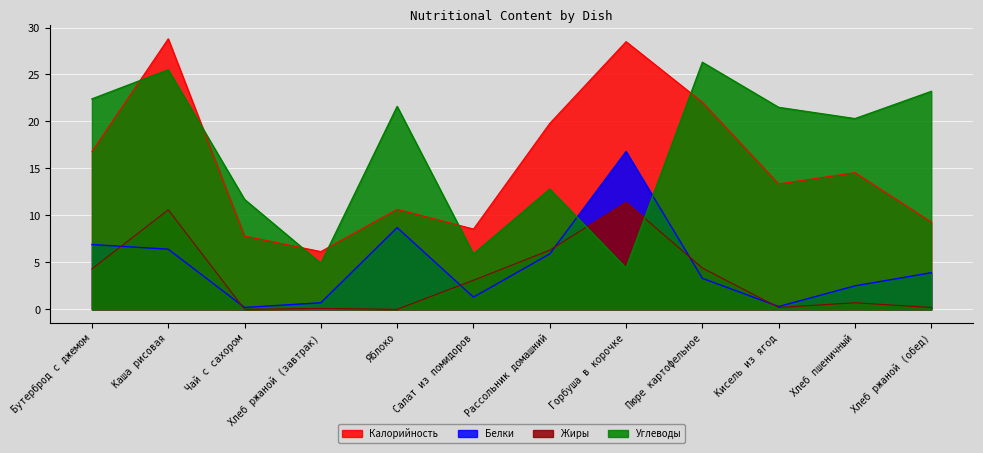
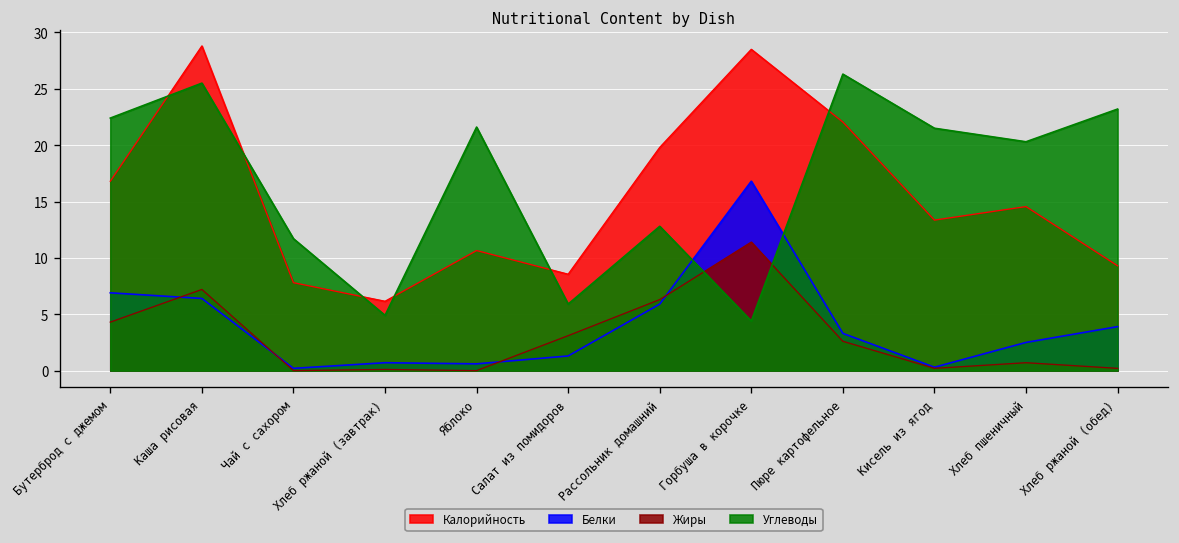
  {
    "Калорийность": {
      "Бутерброд с джемом": 17,
      "Каша рисовая": 29,
      "Чай с сахором": 8,
      "Хлеб ржаной (завтрак)": 6,
      "Яблоко": 11,
      "Салат из помидоров": 9,
      "Рассольник домашний": 20,
      "Горбуша в корочке": 29,
      "Пюре картофельное": 22,
      "Кисель из ягод": 13,
      "Хлеб пшеничный": 15,
      "Хлеб ржаной (обед)": 9
    },
    "Белки": {
      "Бутерброд с джемом": 7,
      "Каша рисовая": 6,
      "Хлеб ржаной (завтрак)": 1,
-     "Яблоко": 9,
+     "Яблоко": 1,
      "Салат из помидоров": 1,
      "Рассольник домашний": 6,
      "Горбуша в корочке": 17,
      "Пюре картофельное": 3,
      "Хлеб пшеничный": 3,
      "Хлеб ржаной (обед)": 4
    },
    "Жиры": {
      "Бутерброд с джемом": 4,
-     "Каша рисовая": 11,
+     "Каша рисовая": 7,
      "Хлеб ржаной (завтрак)": 0,
      "Яблоко": 0,
      "Салат из помидоров": 3,
      "Рассольник домашний": 6,
      "Горбуша в корочке": 11,
-     "Пюре картофельное": 4,
+     "Пюре картофельное": 3,
      "Хлеб пшеничный": 1,
      "Хлеб ржаной (обед)": 0
    },
    "Углеводы": {
      "Бутерброд с джемом": 22,
      "Каша рисовая": 26,
      "Чай с сахором": 12,
      "Хлеб ржаной (завтрак)": 5,
      "Яблоко": 22,
      "Салат из помидоров": 6,
      "Рассольник домашний": 13,
      "Горбуша в корочке": 4,
      "Пюре картофельное": 26,
      "Кисель из ягод": 22,
      "Хлеб пшеничный": 20,
      "Хлеб ржаной (обед)": 23
    }
  }
